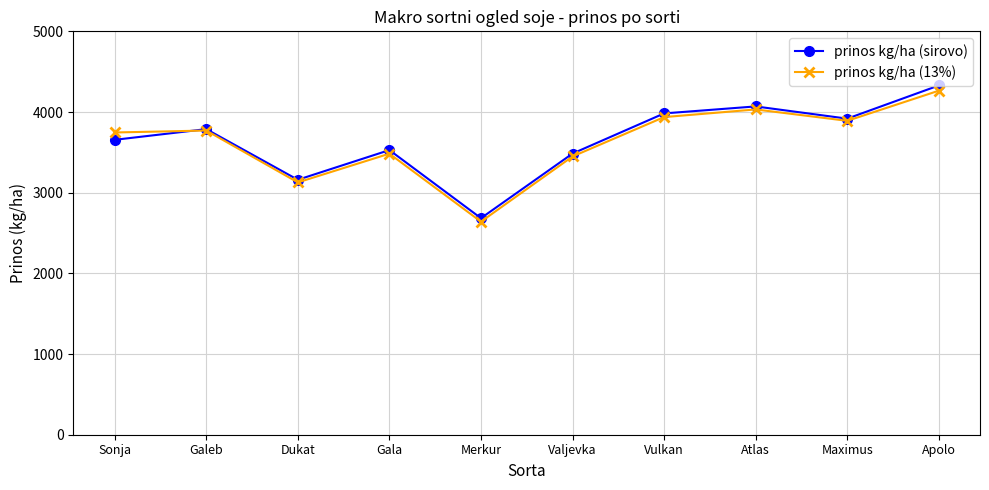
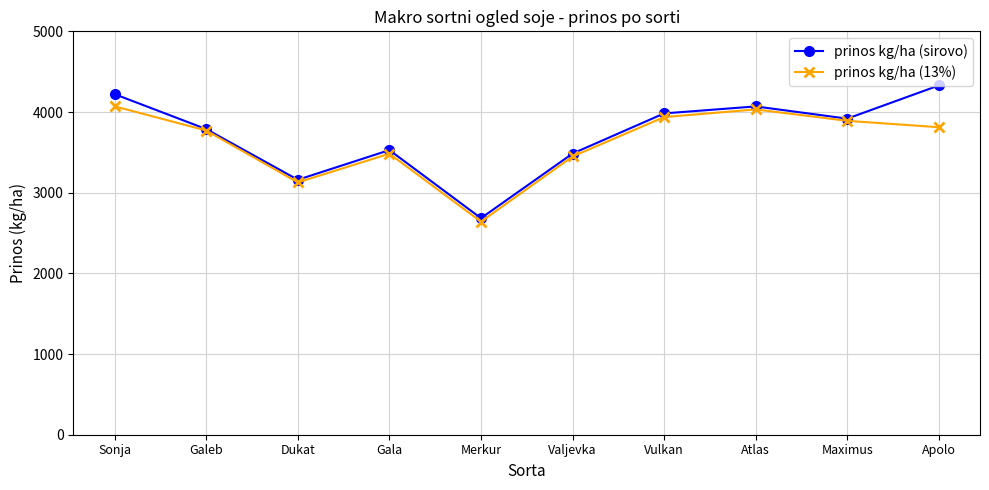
  {
    "prinos kg/ha (sirovo)": {
-     "Sonja": 3700,
+     "Sonja": 4200,
      "Dukat": 3200,
      "Gala": 3500,
      "Merkur": 2700,
      "Valjevka": 3500,
      "Vulkan": 4000,
      "Atlas": 4100
    },
    "prinos kg/ha (13%)": {
-     "Sonja": 3700,
+     "Sonja": 4100,
      "Dukat": 3100,
      "Gala": 3500,
      "Merkur": 2600,
      "Valjevka": 3400,
      "Vulkan": 3900,
      "Atlas": 4000,
-     "Apolo": 4300
+     "Apolo": 3800
    }
  }
